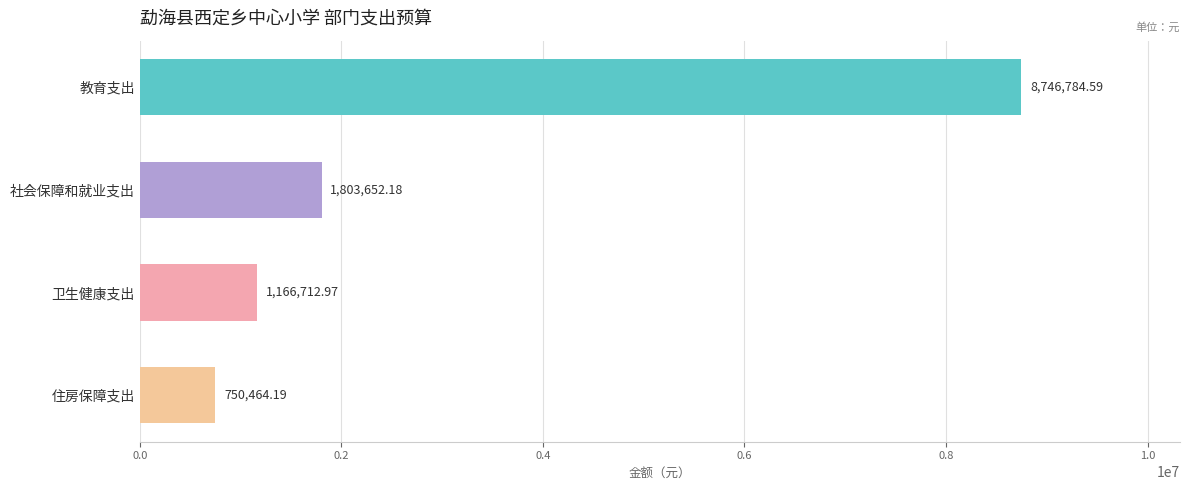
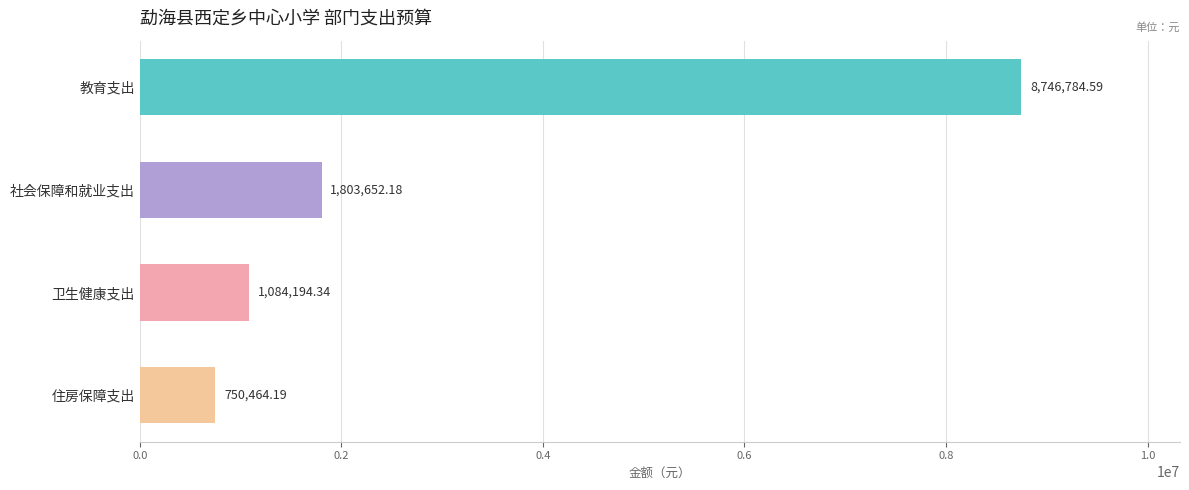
  {
    "教育支出": "8,746,784.59",
    "社会保障和就业支出": "1,803,652.18",
-   "卫生健康支出": "1,166,712.97",
+   "卫生健康支出": "1,084,194.34",
    "住房保障支出": "750,464.19"
  }
